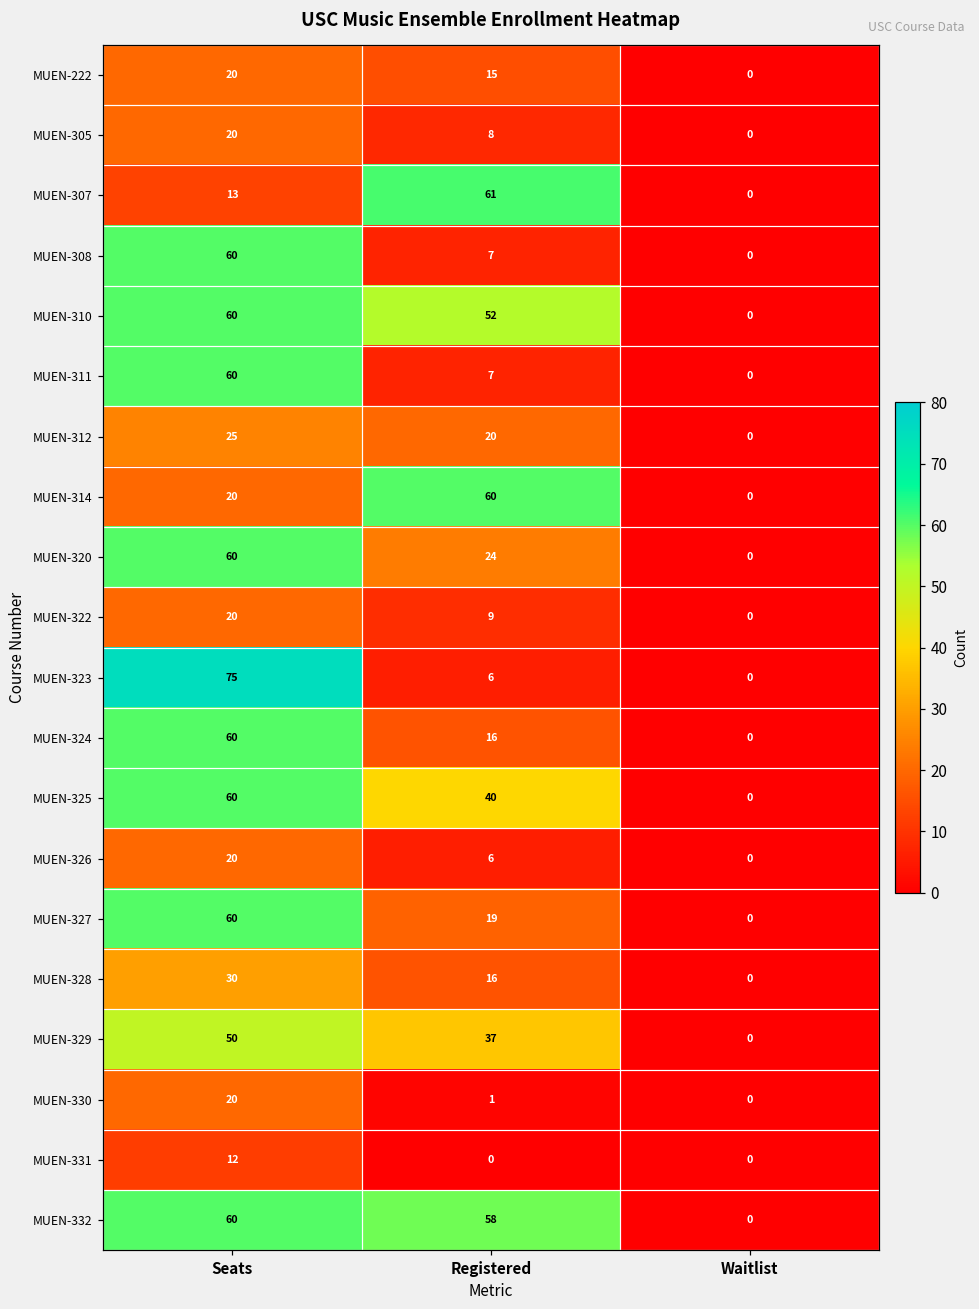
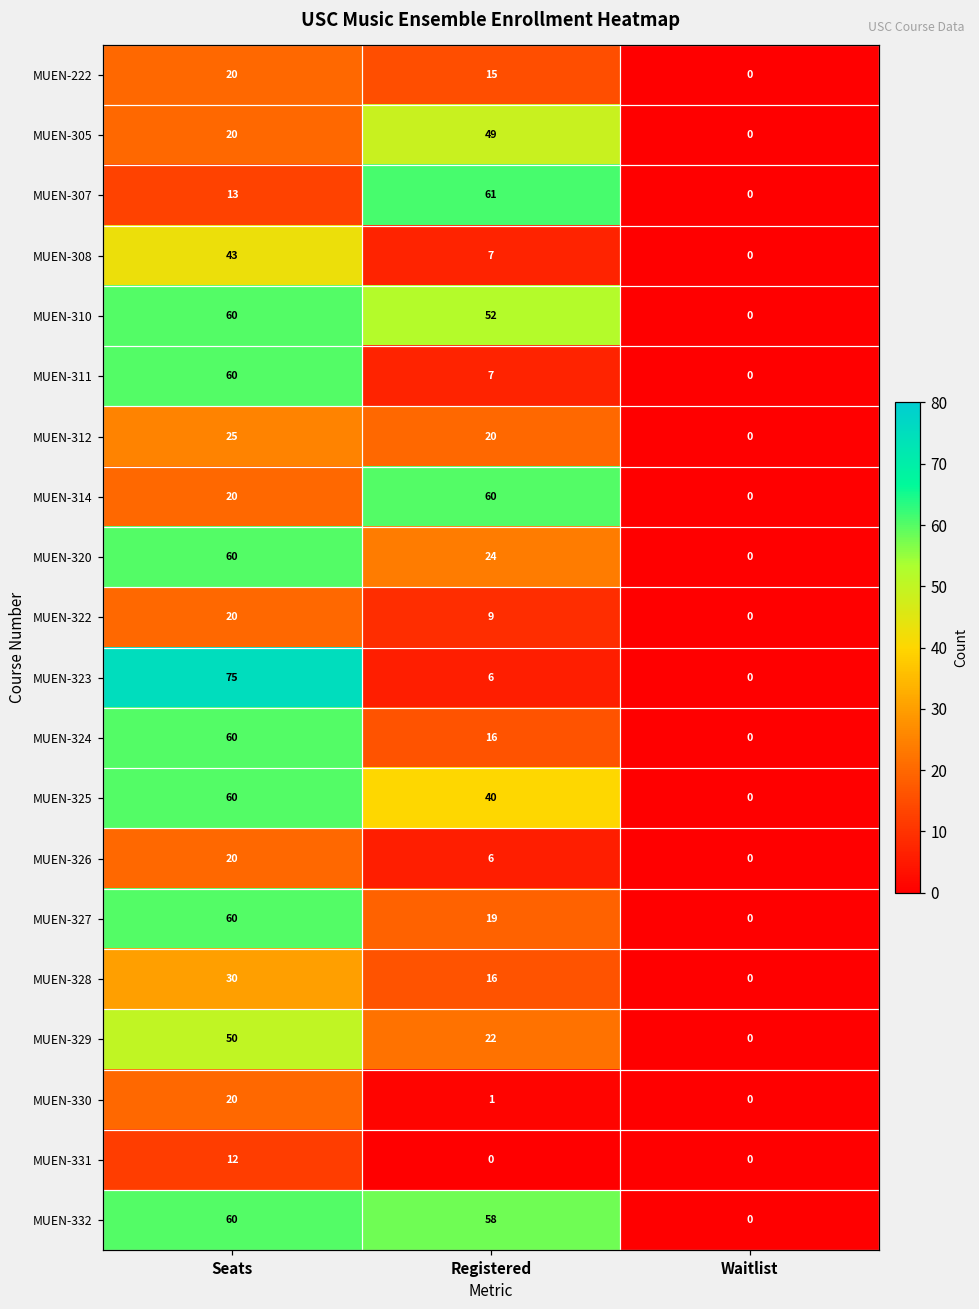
  {
    "MUEN-222": {
      "Seats": 20,
      "Registered": 15,
      "Waitlist": 0
    },
    "MUEN-305": {
      "Seats": 20,
-     "Registered": 8,
+     "Registered": 49,
      "Waitlist": 0
    },
    "MUEN-307": {
      "Seats": 13,
      "Registered": 61,
      "Waitlist": 0
    },
    "MUEN-308": {
-     "Seats": 60,
+     "Seats": 43,
      "Registered": 7,
      "Waitlist": 0
    },
    "MUEN-310": {
      "Seats": 60,
      "Registered": 52,
      "Waitlist": 0
    },
    "MUEN-311": {
      "Seats": 60,
      "Registered": 7,
      "Waitlist": 0
    },
    "MUEN-312": {
      "Seats": 25,
      "Registered": 20,
      "Waitlist": 0
    },
    "MUEN-314": {
      "Seats": 20,
      "Registered": 60,
      "Waitlist": 0
    },
    "MUEN-320": {
      "Seats": 60,
      "Registered": 24,
      "Waitlist": 0
    },
    "MUEN-322": {
      "Seats": 20,
      "Registered": 9,
      "Waitlist": 0
    },
    "MUEN-323": {
      "Seats": 75,
      "Registered": 6,
      "Waitlist": 0
    },
    "MUEN-324": {
      "Seats": 60,
      "Registered": 16,
      "Waitlist": 0
    },
    "MUEN-325": {
      "Seats": 60,
      "Registered": 40,
      "Waitlist": 0
    },
    "MUEN-326": {
      "Seats": 20,
      "Registered": 6,
      "Waitlist": 0
    },
    "MUEN-327": {
      "Seats": 60,
      "Registered": 19,
      "Waitlist": 0
    },
    "MUEN-328": {
      "Seats": 30,
      "Registered": 16,
      "Waitlist": 0
    },
    "MUEN-329": {
      "Seats": 50,
-     "Registered": 37,
+     "Registered": 22,
      "Waitlist": 0
    },
    "MUEN-330": {
      "Seats": 20,
      "Registered": 1,
      "Waitlist": 0
    },
    "MUEN-331": {
      "Seats": 12,
      "Registered": 0,
      "Waitlist": 0
    },
    "MUEN-332": {
      "Seats": 60,
      "Registered": 58,
      "Waitlist": 0
    }
  }
